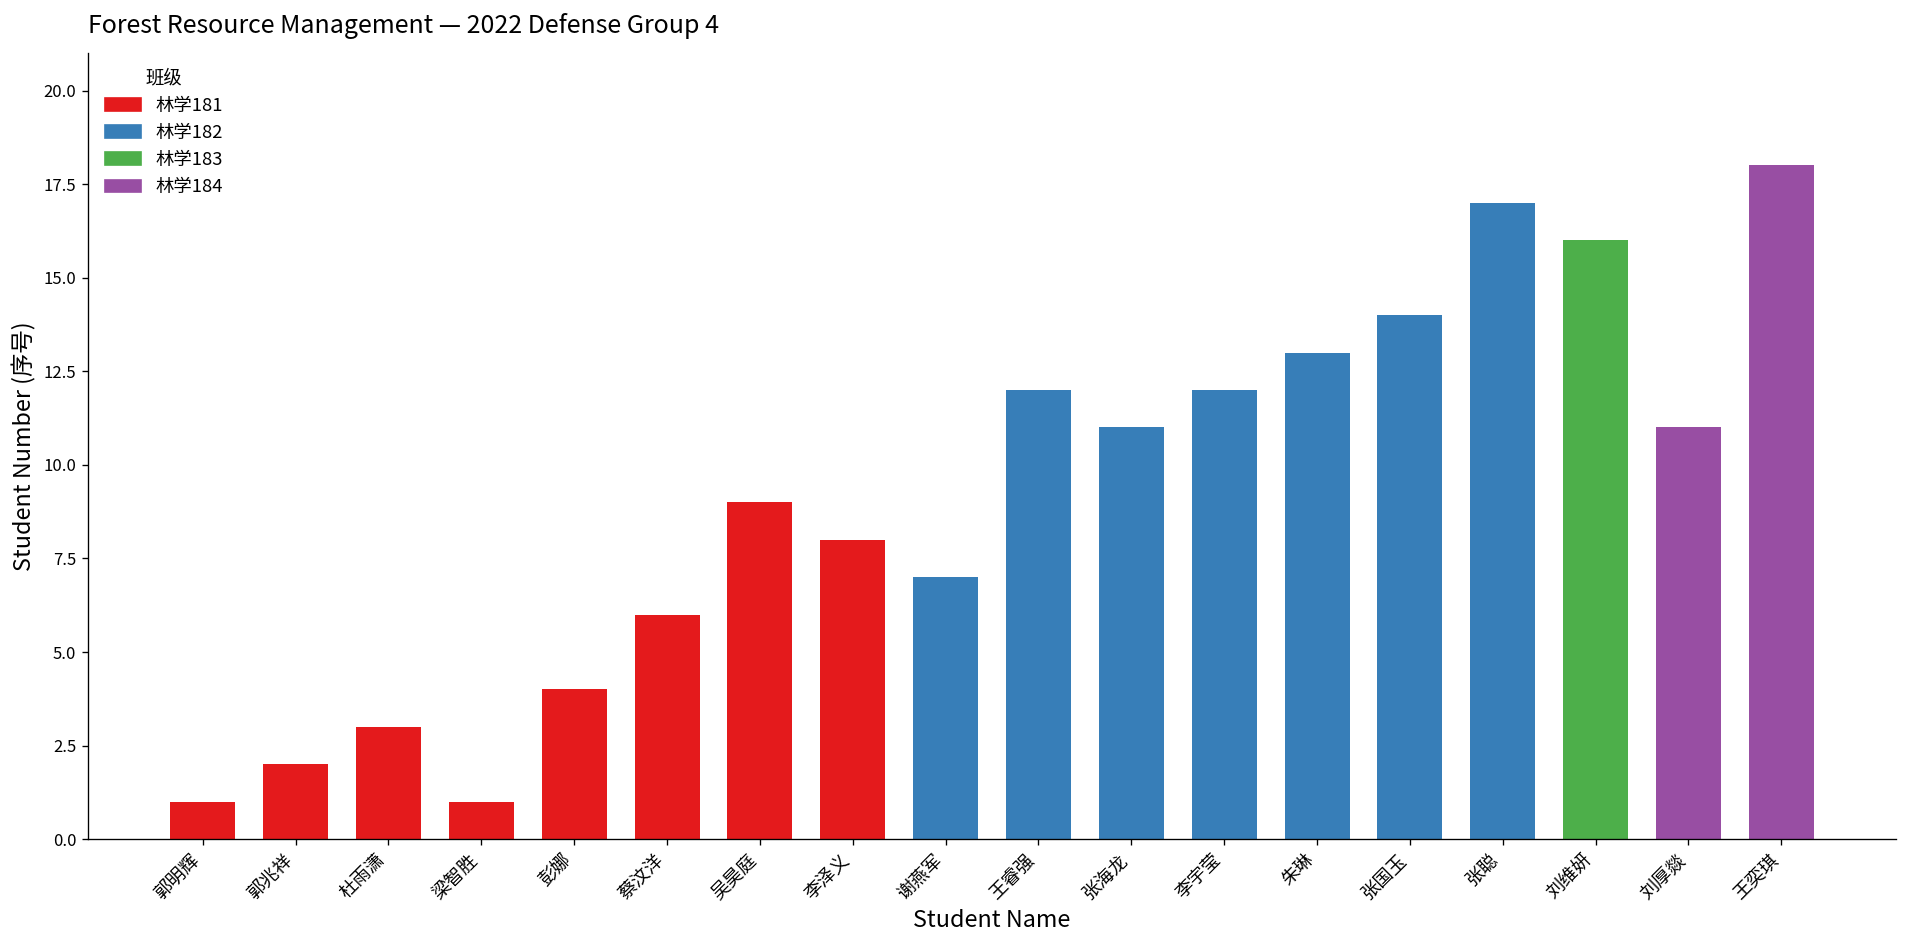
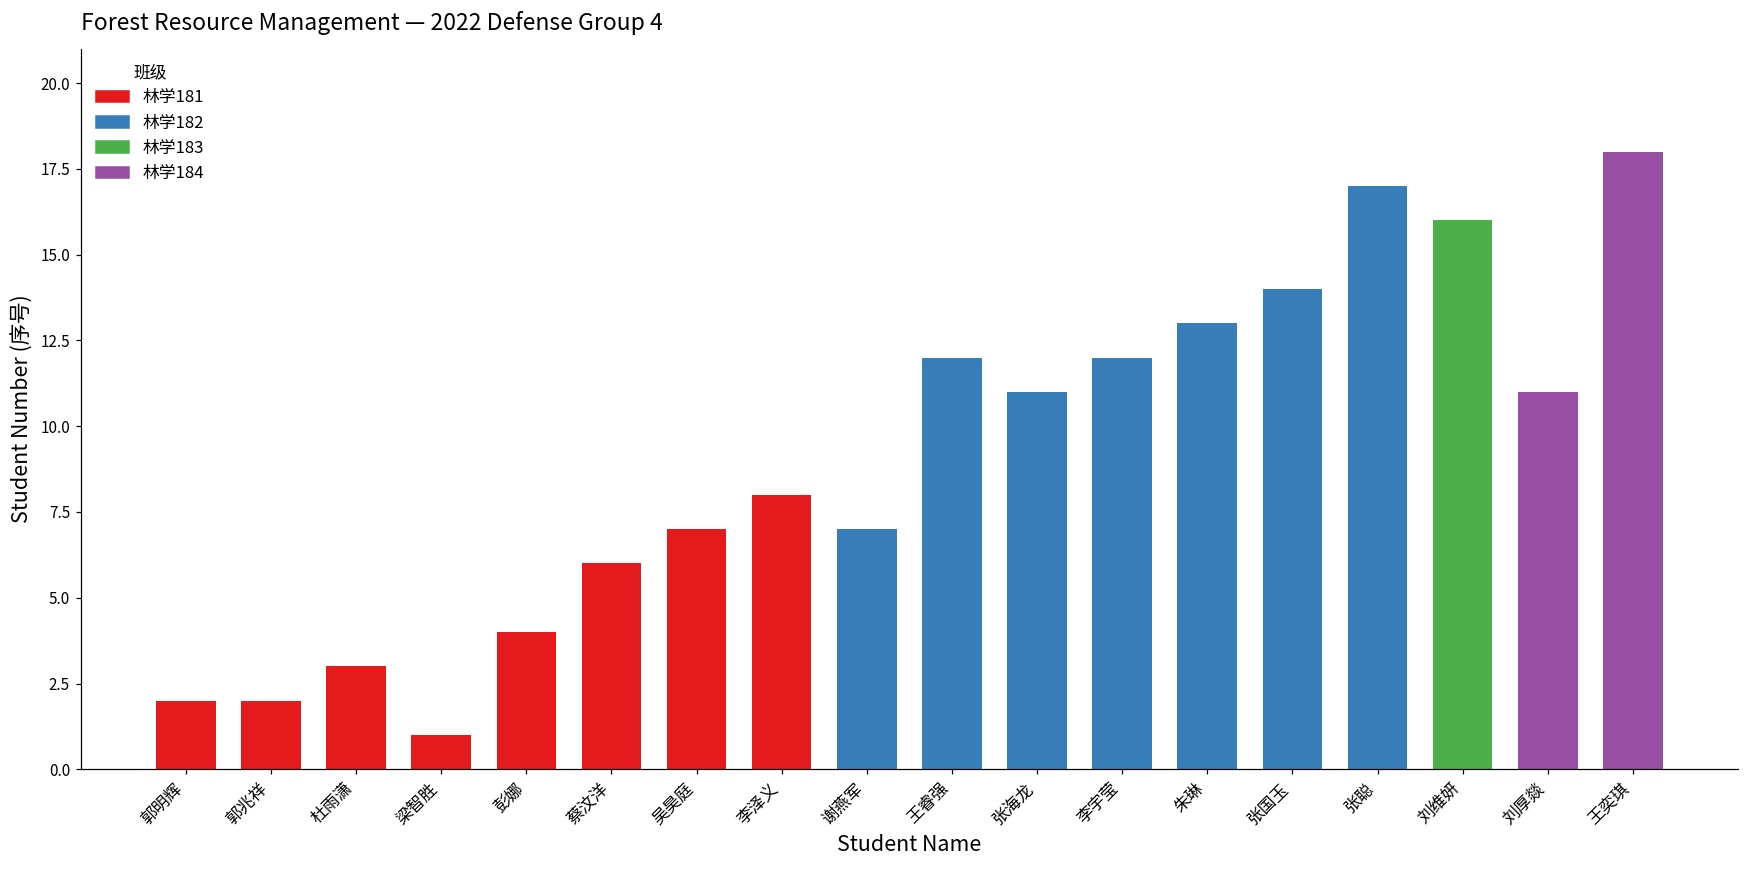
  {
-   "郭明辉": 1,
+   "郭明辉": 2,
    "郭兆祥": 2,
    "杜雨潇": 3,
    "梁智胜": 1,
    "彭娜": 4,
    "蔡汶洋": 6,
-   "吴昊庭": 9,
+   "吴昊庭": 7,
    "李泽义": 8,
    "谢燕军": 7,
    "王睿强": 12,
    "张海龙": 11,
    "李宇莹": 12,
    "朱琳": 13,
    "张国玉": 14,
    "张聪": 17,
    "刘维妍": 16,
    "刘厚燚": 11,
    "王奕琪": 18
  }
